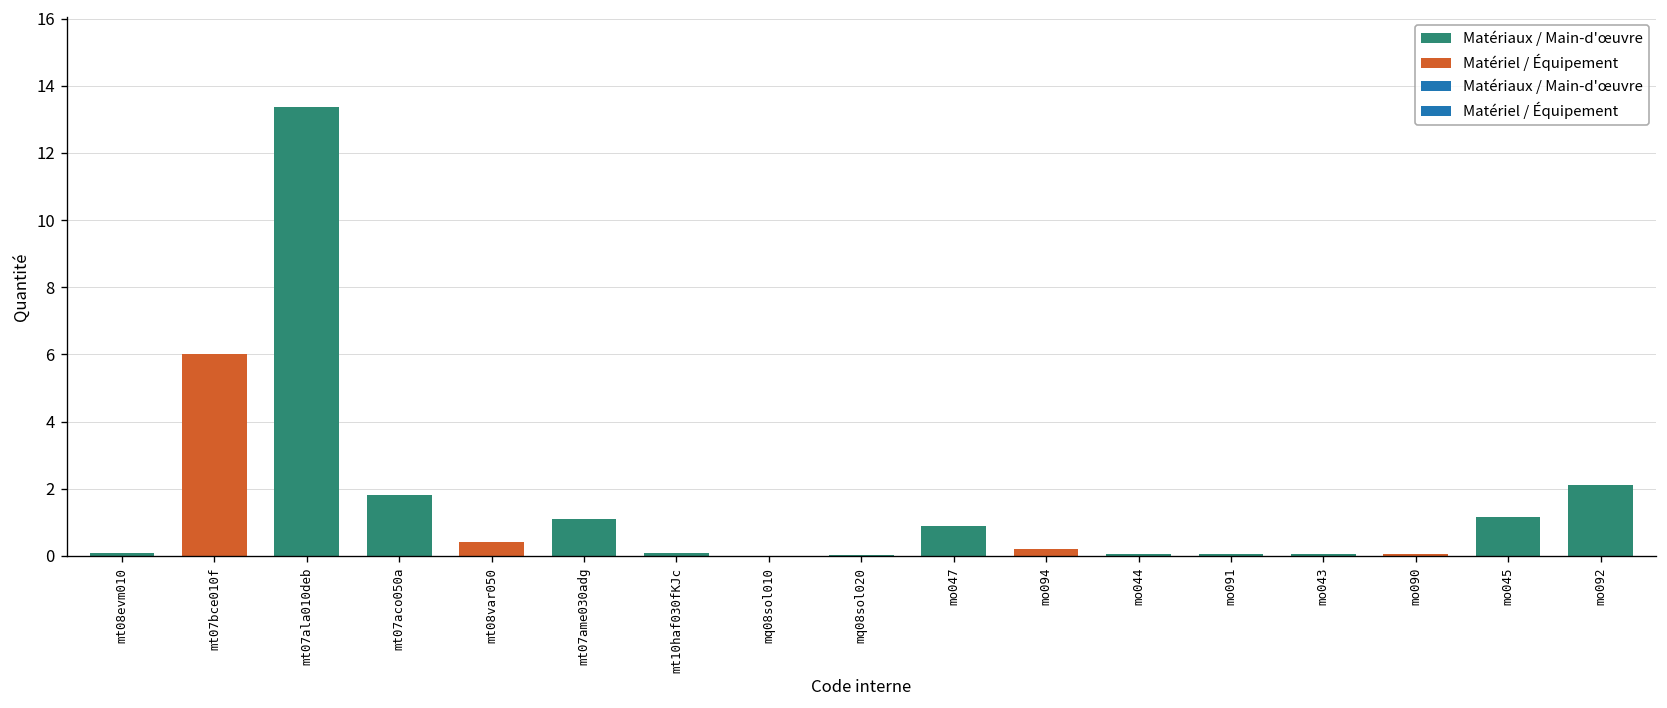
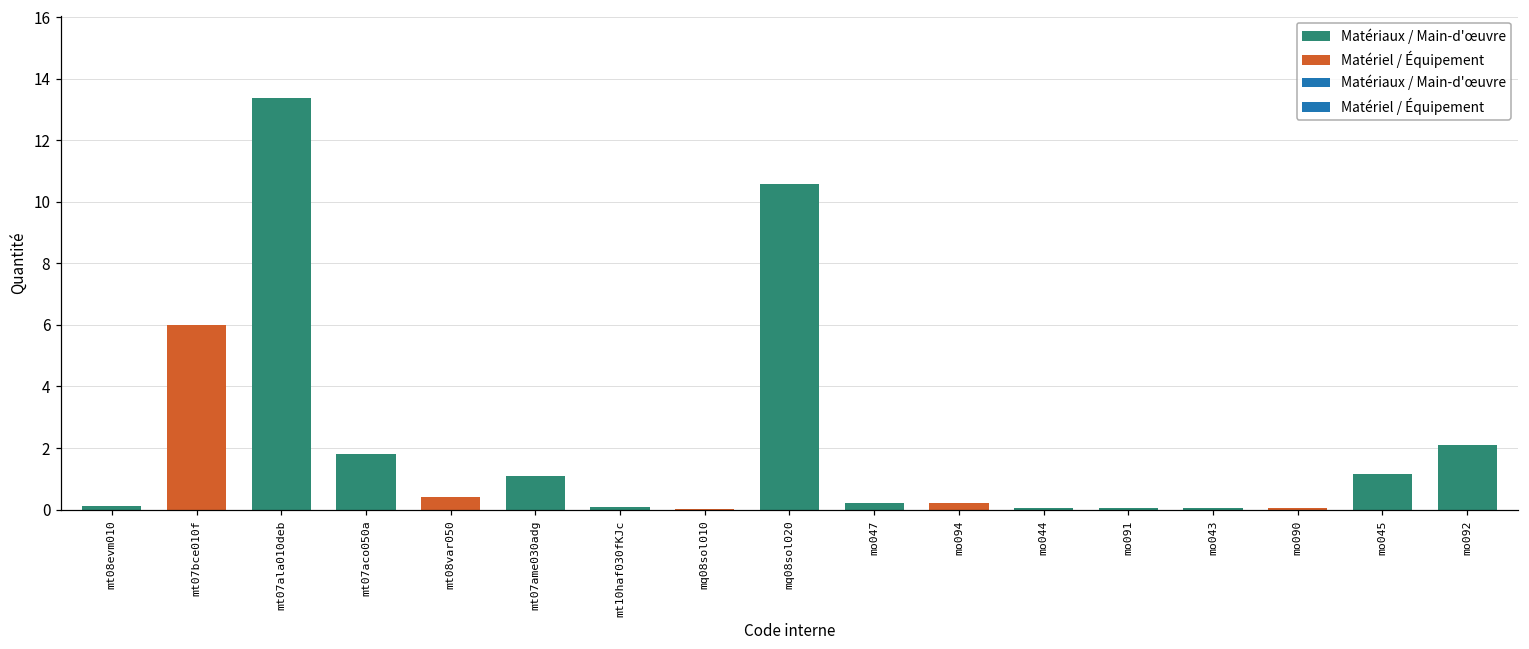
  {
    "mt08evm010": 0.1,
    "mt07bce010f": 6.0,
    "mt07ala010deb": 13.4,
    "mt07aco050a": 1.8,
    "mt08var050": 0.4,
    "mt07ame030adg": 1.1,
-   "mq08sol020": 0.0,
-   "mo047": 0.9,
+   "mq08sol020": 10.6,
+   "mo047": 0.2,
    "mo094": 0.2,
    "mo045": 1.1,
    "mo092": 2.1
  }
